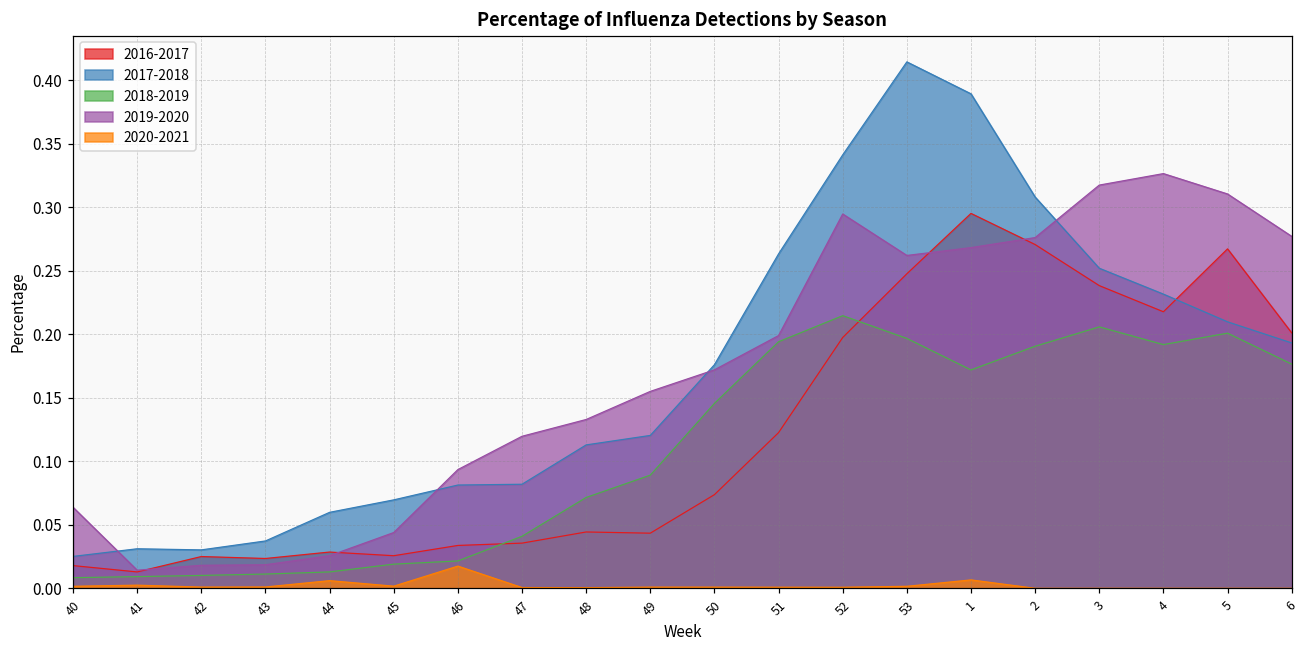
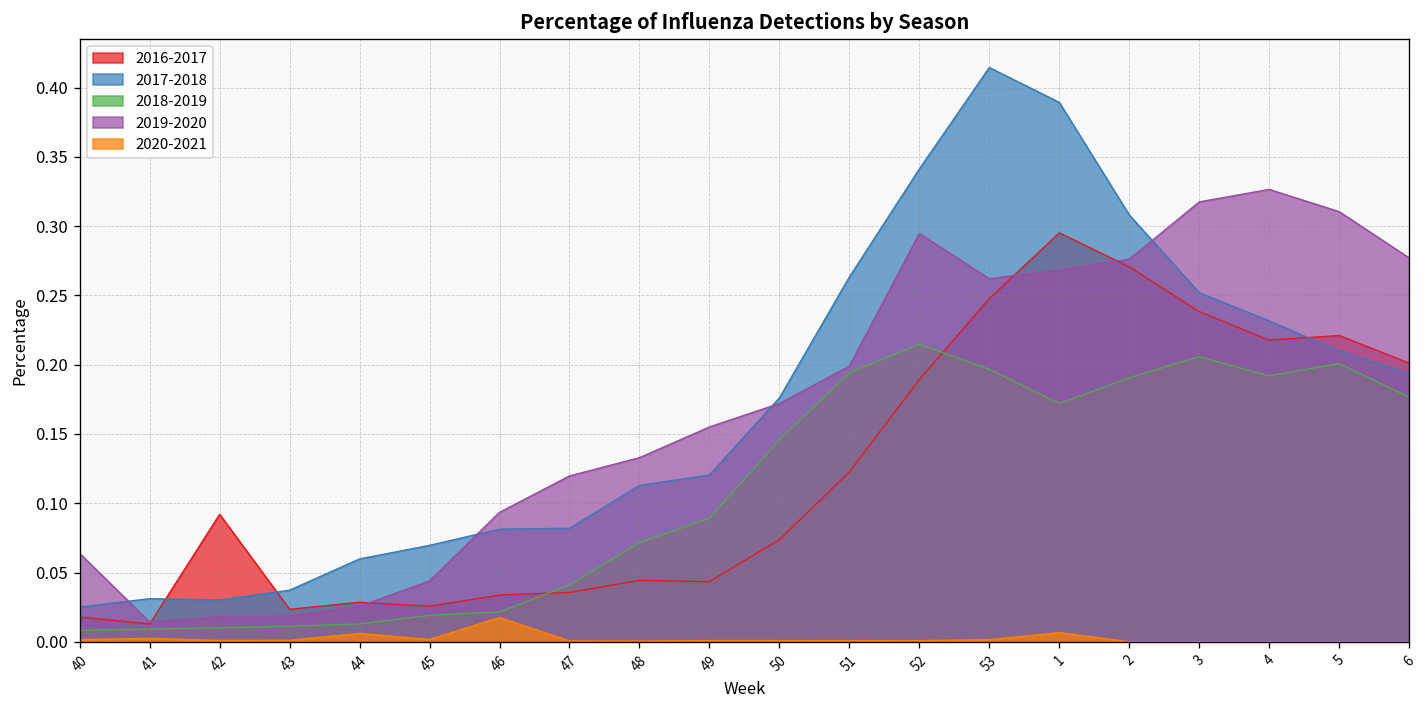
  {
    "2016-2017": {
      "40": 0.018,
-     "42": 0.025,
+     "42": 0.092,
      "43": 0.023,
      "44": 0.029,
      "45": 0.026,
      "46": 0.034,
      "47": 0.036,
      "48": 0.044,
      "49": 0.043,
      "50": 0.074,
      "51": 0.123,
-     "52": 0.197,
+     "52": 0.189,
      "53": 0.248,
      "1": 0.295,
      "2": 0.271,
      "3": 0.238,
      "4": 0.218,
-     "5": 0.267,
+     "5": 0.221,
      "6": 0.201
    },
    "2017-2018": {
      "40": 0.025,
      "41": 0.031,
      "42": 0.030,
      "43": 0.037,
      "44": 0.060,
      "45": 0.070,
      "46": 0.081,
      "47": 0.082,
      "48": 0.113,
      "49": 0.120,
      "50": 0.176,
      "51": 0.263,
      "52": 0.341,
      "53": 0.415,
      "1": 0.389,
      "2": 0.308,
      "3": 0.252,
      "4": 0.232,
      "5": 0.210,
      "6": 0.193
    },
    "2018-2019": {
      "40": 0.008,
      "41": 0.009,
      "42": 0.010,
      "43": 0.011,
      "44": 0.013,
      "45": 0.019,
      "46": 0.022,
      "47": 0.041,
      "48": 0.072,
      "49": 0.089,
      "50": 0.146,
      "51": 0.194,
      "52": 0.215,
      "53": 0.197,
      "1": 0.172,
      "2": 0.191,
      "3": 0.206,
      "4": 0.192,
      "5": 0.201,
      "6": 0.177
    },
    "2019-2020": {
      "40": 0.064,
      "42": 0.018,
      "43": 0.019,
      "44": 0.026,
      "45": 0.044,
      "46": 0.093,
      "47": 0.120,
      "48": 0.133,
      "49": 0.155,
      "50": 0.172,
      "51": 0.199,
      "52": 0.295,
      "53": 0.262,
      "1": 0.268,
      "2": 0.276,
      "3": 0.318,
      "4": 0.327,
      "5": 0.311,
      "6": 0.277
    },
    "2020-2021": {
      "40": 0.002,
      "41": 0.002,
      "42": 0.001,
      "43": 0.001,
      "44": 0.006,
      "45": 0.002,
      "46": 0.017,
      "47": 0.001,
      "48": 0.000,
      "49": 0.001,
      "50": 0.001,
      "51": 0.001,
      "52": 0.001,
      "53": 0.002,
      "1": 0.007,
      "2": 0.000,
      "3": 0.000,
      "4": 0.000,
      "5": 0.000,
      "6": 0.000
    }
  }
